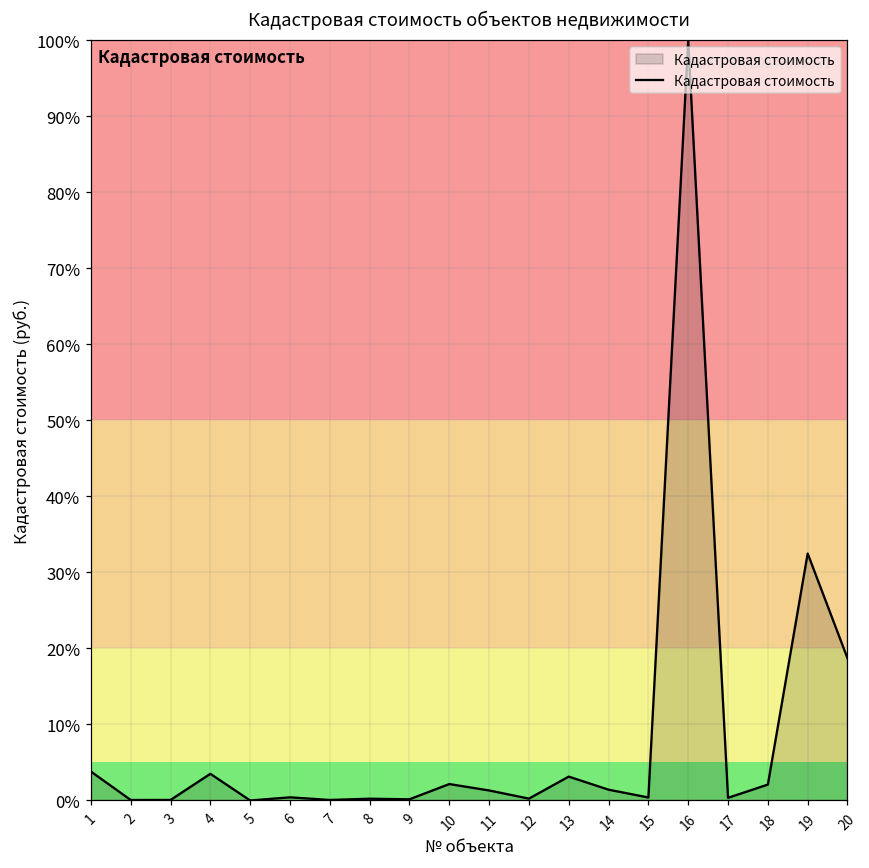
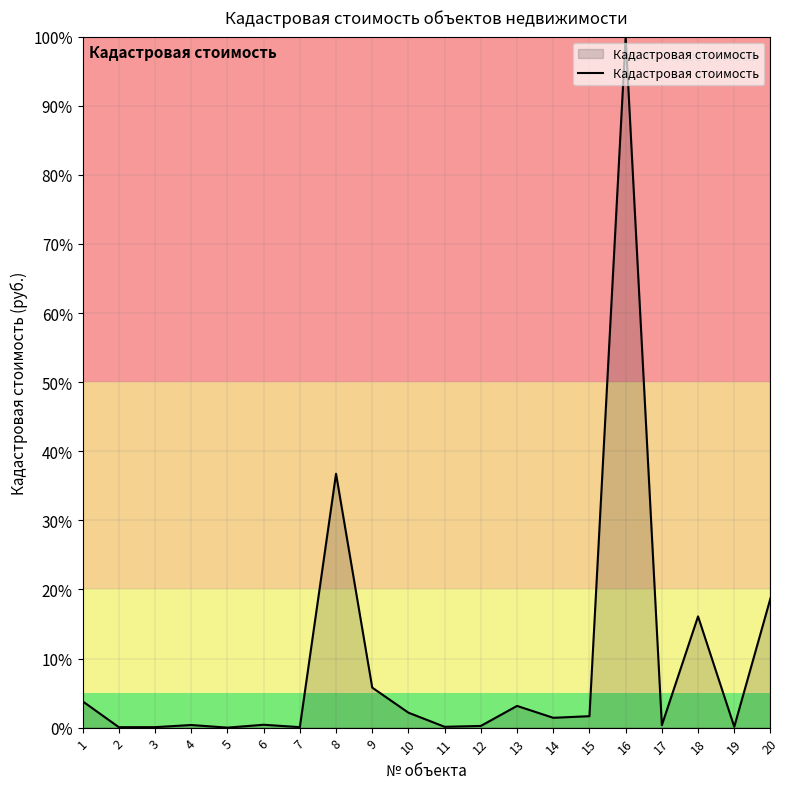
  {
    "1": "4%",
    "2": "0%",
    "3": "0%",
-   "4": "4%",
+   "4": "0%",
    "5": "0%",
    "6": "0%",
    "7": "0%",
-   "8": "0%",
-   "9": "0%",
+   "8": "37%",
+   "9": "6%",
    "10": "2%",
-   "11": "1%",
+   "11": "0%",
    "12": "0%",
    "13": "3%",
    "14": "1%",
-   "15": "0%",
+   "15": "2%",
    "17": "0%",
-   "18": "2%",
-   "19": "32%",
+   "18": "16%",
+   "19": "0%",
    "20": "19%"
  }
